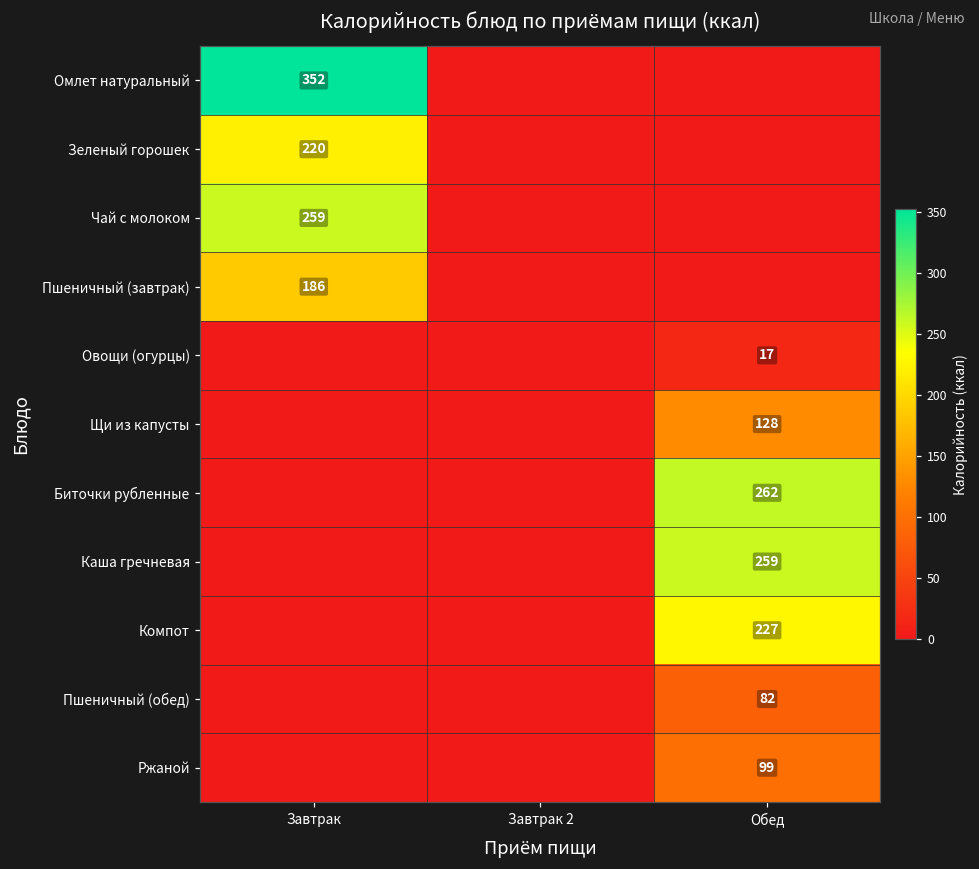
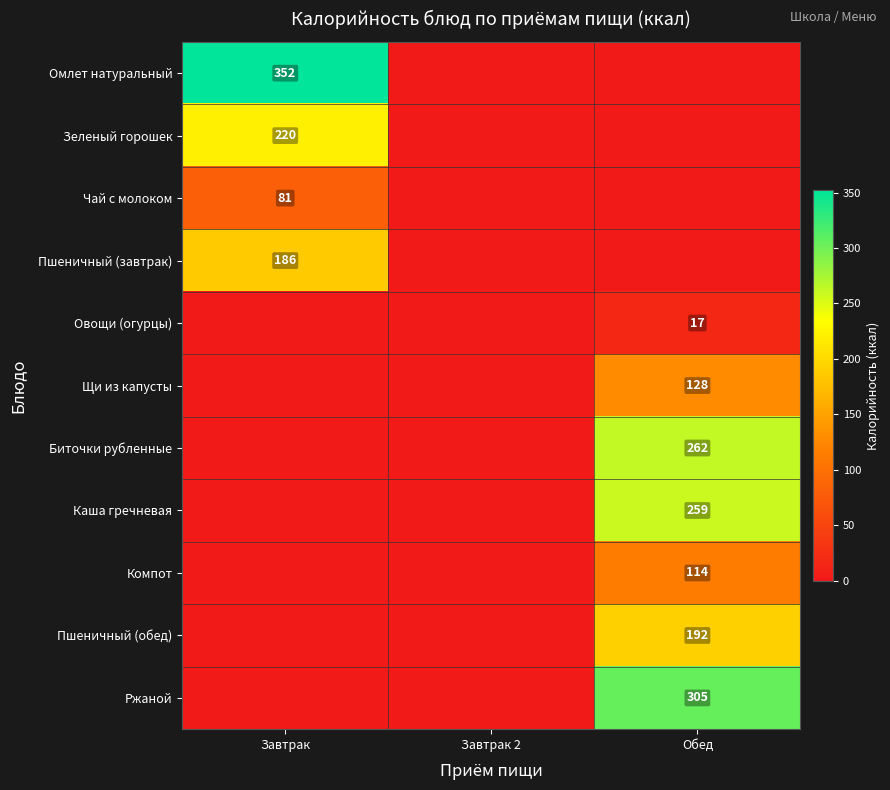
  {
    "Чай с молоком": {
-     "Завтрак": 259
+     "Завтрак": 81
    },
    "Компот": {
-     "Обед": 227
+     "Обед": 114
    },
    "Пшеничный (обед)": {
-     "Обед": 82
+     "Обед": 192
    },
    "Ржаной": {
-     "Обед": 99
+     "Обед": 305
    }
  }
